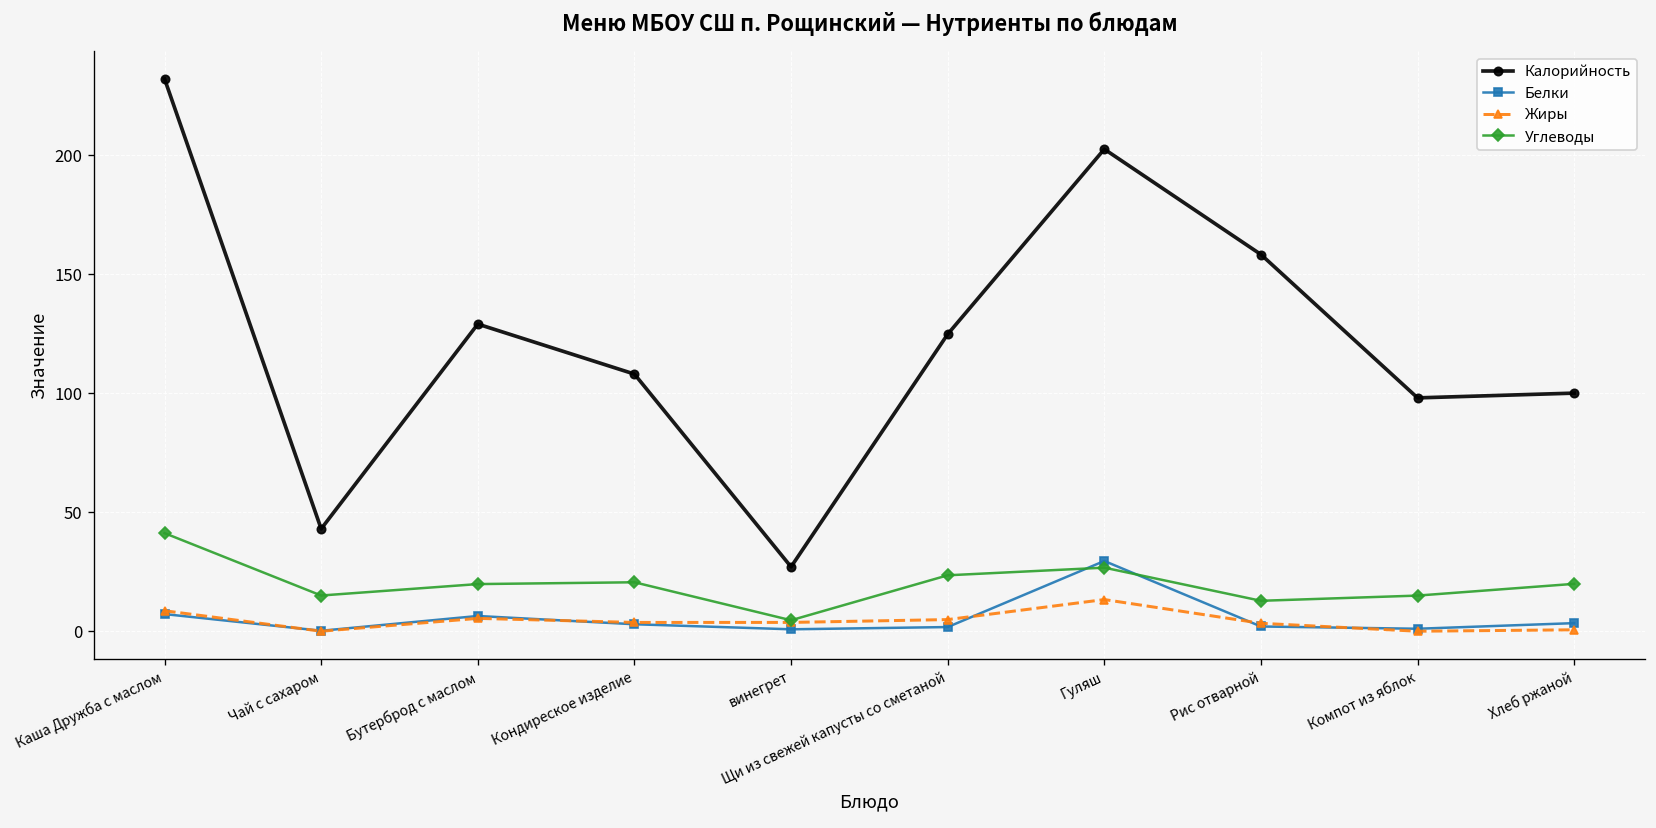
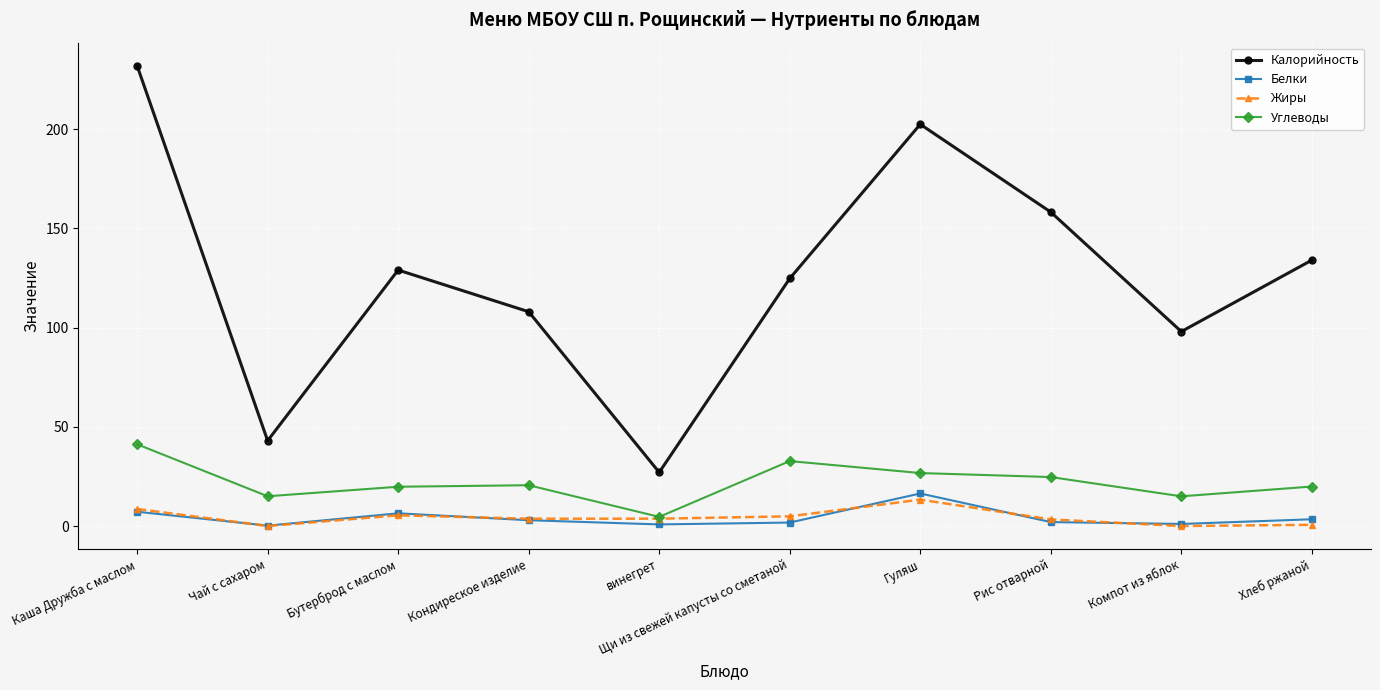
  {
    "Калорийность": {
      "Каша Дружба с маслом": 232,
      "Чай с сахаром": 43,
      "Бутерброд с маслом": 129,
      "Кондиреское изделие": 108,
      "винегрет": 27,
      "Щи из свежей капусты со сметаной": 125,
      "Гуляш": 202,
      "Рис отварной": 158,
      "Компот из яблок": 98,
-     "Хлеб ржаной": 100
+     "Хлеб ржаной": 134
    },
    "Белки": {
      "Каша Дружба с маслом": 7,
      "винегрет": 1,
      "Щи из свежей капусты со сметаной": 2,
-     "Гуляш": 30,
+     "Гуляш": 16,
      "Рис отварной": 2,
      "Хлеб ржаной": 3
    },
    "Жиры": {
      "Каша Дружба с маслом": 9,
      "Щи из свежей капусты со сметаной": 5,
      "Гуляш": 13,
      "Рис отварной": 3,
      "Хлеб ржаной": 1
    },
    "Углеводы": {
      "Каша Дружба с маслом": 41,
      "Чай с сахаром": 15,
      "Бутерброд с маслом": 20,
      "Кондиреское изделие": 21,
-     "Щи из свежей капусты со сметаной": 23,
+     "Щи из свежей капусты со сметаной": 33,
      "Гуляш": 27,
-     "Рис отварной": 13,
+     "Рис отварной": 25,
      "Компот из яблок": 15,
      "Хлеб ржаной": 20
    }
  }
